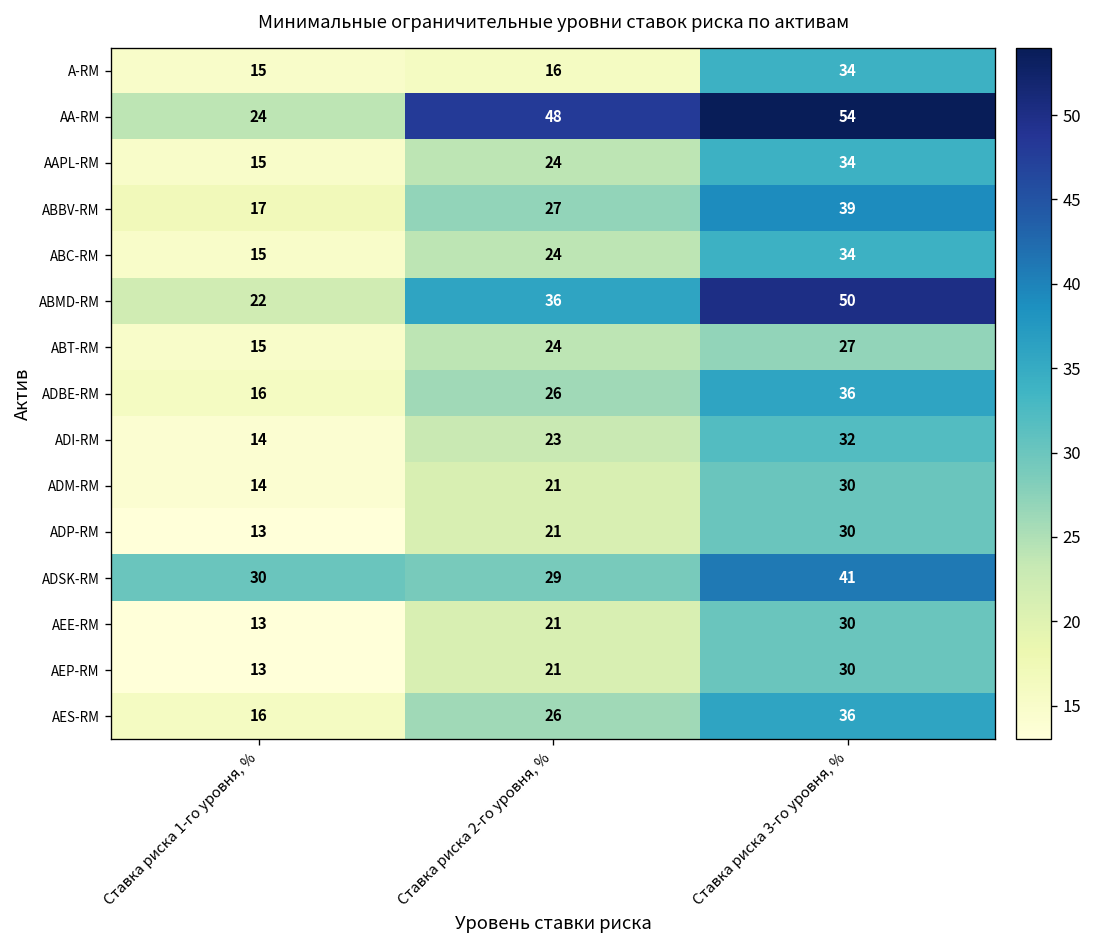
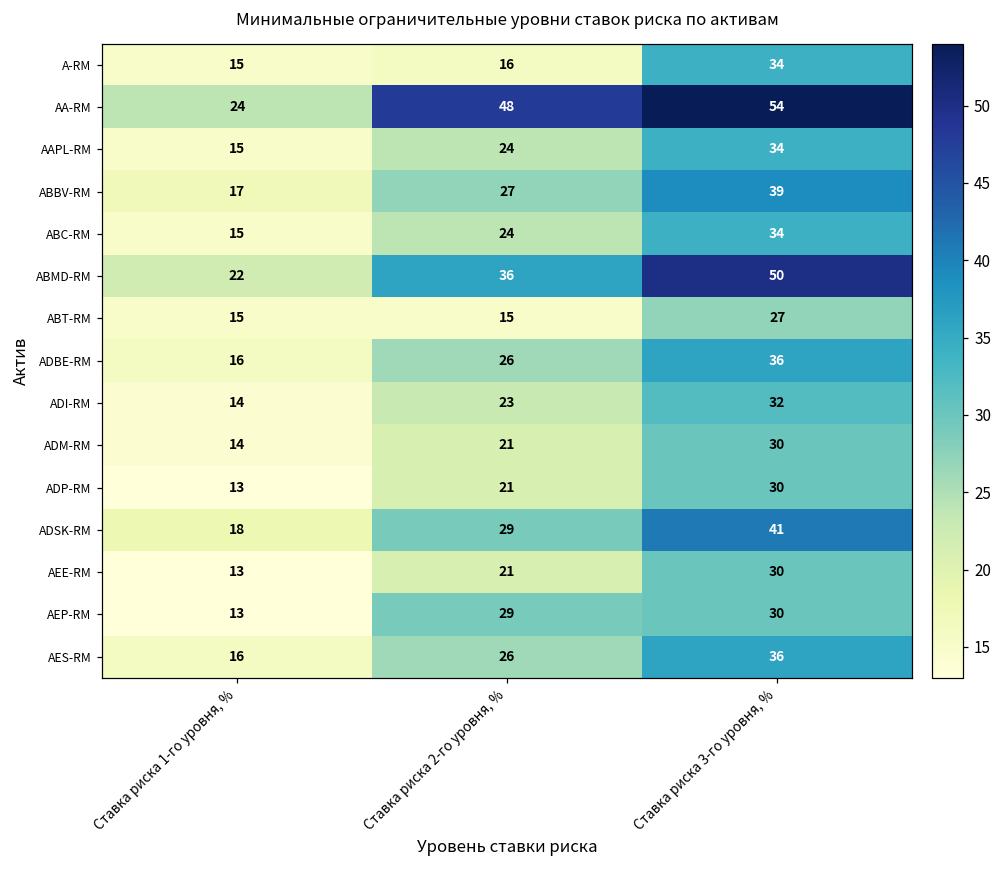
  {
    "A-RM": {
      "Ставка риска 1-го уровня, %": 15,
      "Ставка риска 2-го уровня, %": 16,
      "Ставка риска 3-го уровня, %": 34
    },
    "AA-RM": {
      "Ставка риска 1-го уровня, %": 24,
      "Ставка риска 2-го уровня, %": 48,
      "Ставка риска 3-го уровня, %": 54
    },
    "AAPL-RM": {
      "Ставка риска 1-го уровня, %": 15,
      "Ставка риска 2-го уровня, %": 24,
      "Ставка риска 3-го уровня, %": 34
    },
    "ABBV-RM": {
      "Ставка риска 1-го уровня, %": 17,
      "Ставка риска 2-го уровня, %": 27,
      "Ставка риска 3-го уровня, %": 39
    },
    "ABC-RM": {
      "Ставка риска 1-го уровня, %": 15,
      "Ставка риска 2-го уровня, %": 24,
      "Ставка риска 3-го уровня, %": 34
    },
    "ABMD-RM": {
      "Ставка риска 1-го уровня, %": 22,
      "Ставка риска 2-го уровня, %": 36,
      "Ставка риска 3-го уровня, %": 50
    },
    "ABT-RM": {
      "Ставка риска 1-го уровня, %": 15,
-     "Ставка риска 2-го уровня, %": 24,
+     "Ставка риска 2-го уровня, %": 15,
      "Ставка риска 3-го уровня, %": 27
    },
    "ADBE-RM": {
      "Ставка риска 1-го уровня, %": 16,
      "Ставка риска 2-го уровня, %": 26,
      "Ставка риска 3-го уровня, %": 36
    },
    "ADI-RM": {
      "Ставка риска 1-го уровня, %": 14,
      "Ставка риска 2-го уровня, %": 23,
      "Ставка риска 3-го уровня, %": 32
    },
    "ADM-RM": {
      "Ставка риска 1-го уровня, %": 14,
      "Ставка риска 2-го уровня, %": 21,
      "Ставка риска 3-го уровня, %": 30
    },
    "ADP-RM": {
      "Ставка риска 1-го уровня, %": 13,
      "Ставка риска 2-го уровня, %": 21,
      "Ставка риска 3-го уровня, %": 30
    },
    "ADSK-RM": {
-     "Ставка риска 1-го уровня, %": 30,
+     "Ставка риска 1-го уровня, %": 18,
      "Ставка риска 2-го уровня, %": 29,
      "Ставка риска 3-го уровня, %": 41
    },
    "AEE-RM": {
      "Ставка риска 1-го уровня, %": 13,
      "Ставка риска 2-го уровня, %": 21,
      "Ставка риска 3-го уровня, %": 30
    },
    "AEP-RM": {
      "Ставка риска 1-го уровня, %": 13,
-     "Ставка риска 2-го уровня, %": 21,
+     "Ставка риска 2-го уровня, %": 29,
      "Ставка риска 3-го уровня, %": 30
    },
    "AES-RM": {
      "Ставка риска 1-го уровня, %": 16,
      "Ставка риска 2-го уровня, %": 26,
      "Ставка риска 3-го уровня, %": 36
    }
  }
